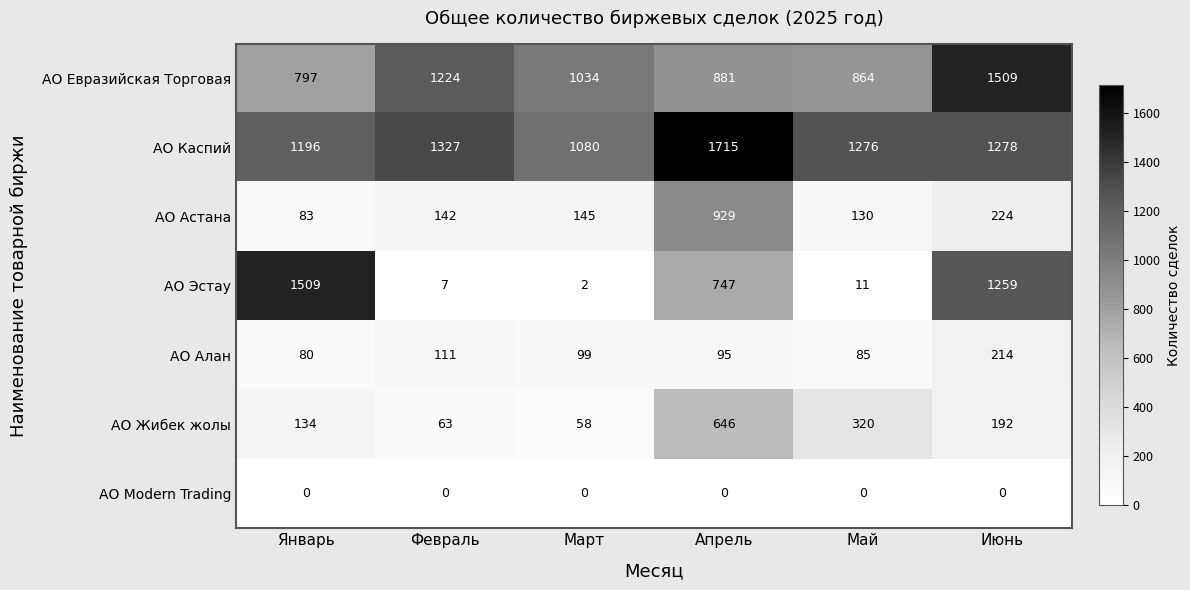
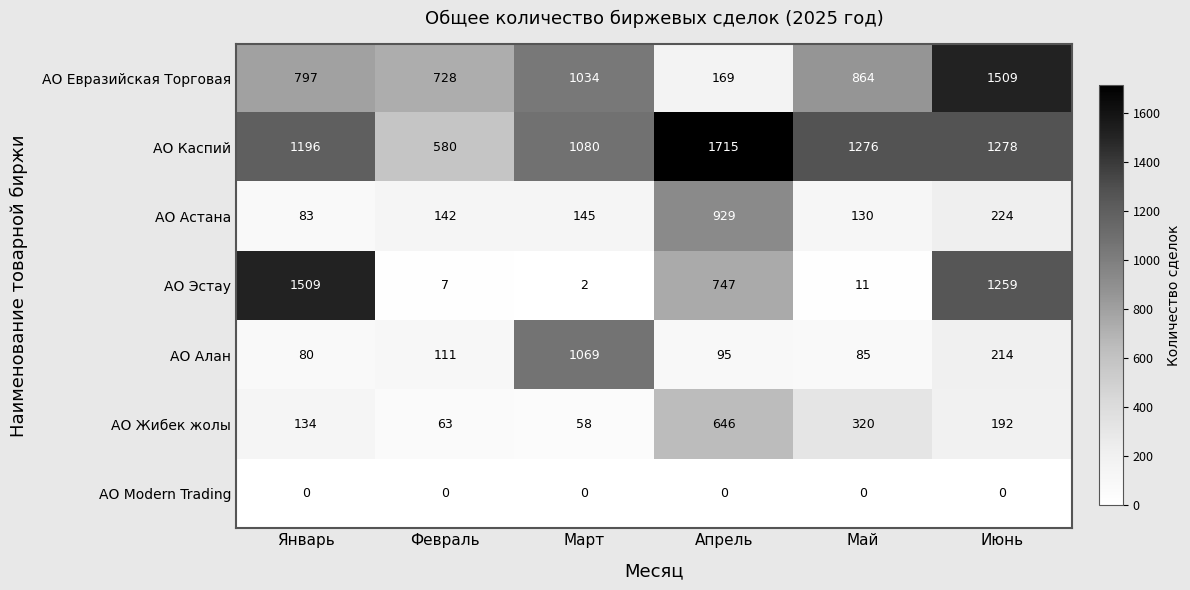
  {
    "АО Евразийская Торговая": {
      "Январь": 797,
-     "Февраль": 1224,
+     "Февраль": 728,
      "Март": 1034,
-     "Апрель": 881,
+     "Апрель": 169,
      "Май": 864,
      "Июнь": 1509
    },
    "АО Каспий": {
      "Январь": 1196,
-     "Февраль": 1327,
+     "Февраль": 580,
      "Март": 1080,
      "Апрель": 1715,
      "Май": 1276,
      "Июнь": 1278
    },
    "АО Астана": {
      "Январь": 83,
      "Февраль": 142,
      "Март": 145,
      "Апрель": 929,
      "Май": 130,
      "Июнь": 224
    },
    "АО Эстау": {
      "Январь": 1509,
      "Февраль": 7,
      "Март": 2,
      "Апрель": 747,
      "Май": 11,
      "Июнь": 1259
    },
    "АО Алан": {
      "Январь": 80,
      "Февраль": 111,
-     "Март": 99,
+     "Март": 1069,
      "Апрель": 95,
      "Май": 85,
      "Июнь": 214
    },
    "АО Жибек жолы": {
      "Январь": 134,
      "Февраль": 63,
      "Март": 58,
      "Апрель": 646,
      "Май": 320,
      "Июнь": 192
    },
    "АО Modern Trading": {
      "Январь": 0,
      "Февраль": 0,
      "Март": 0,
      "Апрель": 0,
      "Май": 0,
      "Июнь": 0
    }
  }
